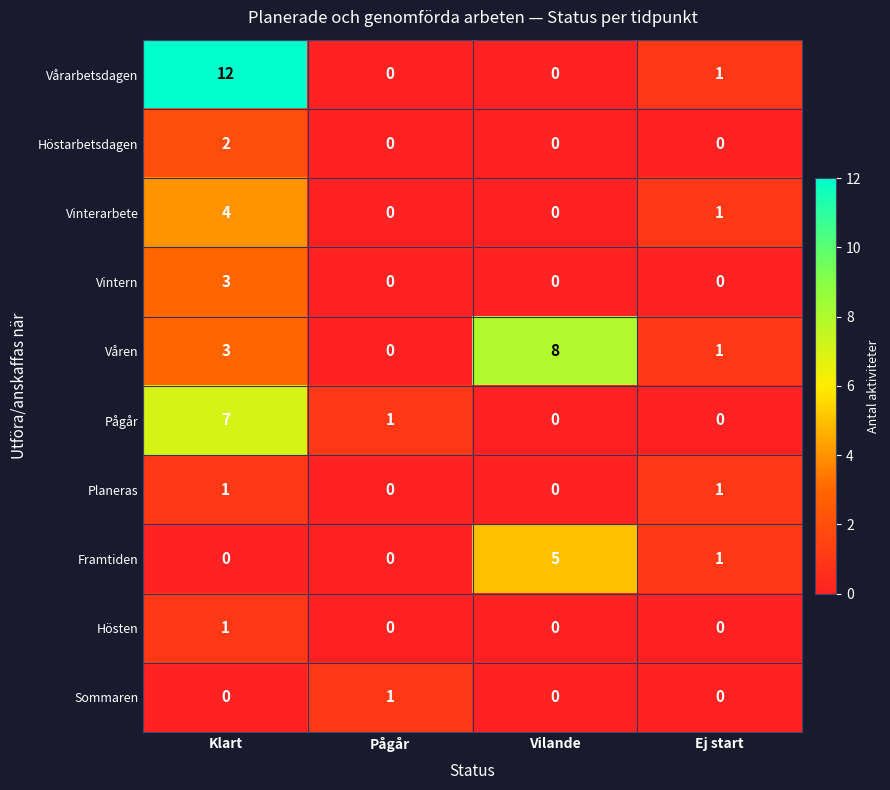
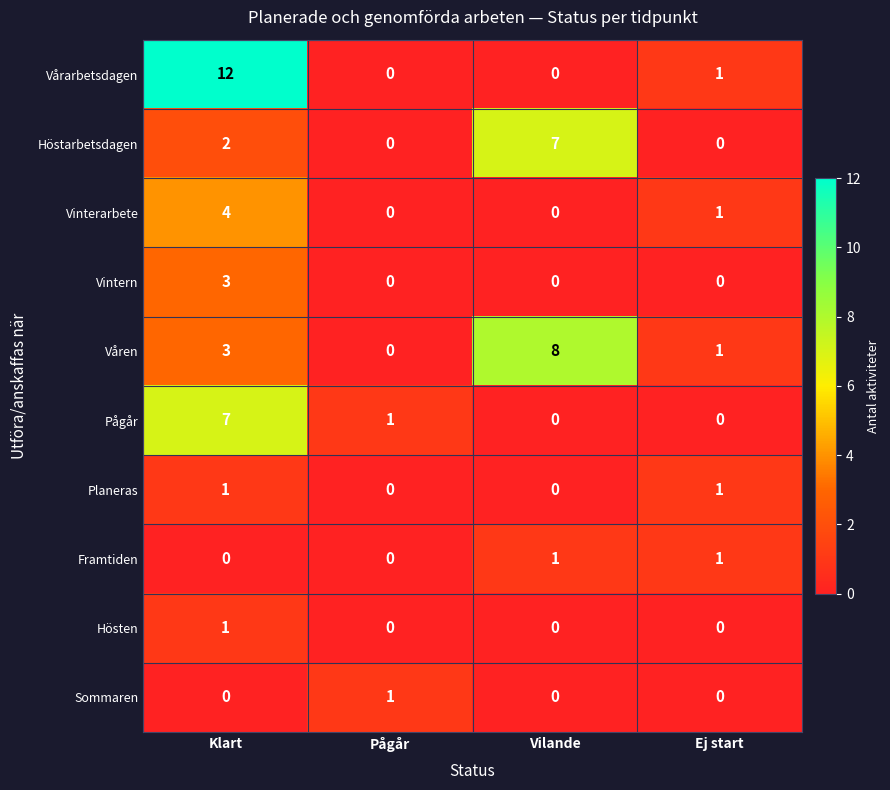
  {
    "Vårarbetsdagen": {
      "Klart": 12,
      "Pågår": 0,
      "Vilande": 0,
      "Ej start": 1
    },
    "Höstarbetsdagen": {
      "Klart": 2,
      "Pågår": 0,
-     "Vilande": 0,
+     "Vilande": 7,
      "Ej start": 0
    },
    "Vinterarbete": {
      "Klart": 4,
      "Pågår": 0,
      "Vilande": 0,
      "Ej start": 1
    },
    "Vintern": {
      "Klart": 3,
      "Pågår": 0,
      "Vilande": 0,
      "Ej start": 0
    },
    "Våren": {
      "Klart": 3,
      "Pågår": 0,
      "Vilande": 8,
      "Ej start": 1
    },
    "Pågår": {
      "Klart": 7,
      "Pågår": 1,
      "Vilande": 0,
      "Ej start": 0
    },
    "Planeras": {
      "Klart": 1,
      "Pågår": 0,
      "Vilande": 0,
      "Ej start": 1
    },
    "Framtiden": {
      "Klart": 0,
      "Pågår": 0,
-     "Vilande": 5,
+     "Vilande": 1,
      "Ej start": 1
    },
    "Hösten": {
      "Klart": 1,
      "Pågår": 0,
      "Vilande": 0,
      "Ej start": 0
    },
    "Sommaren": {
      "Klart": 0,
      "Pågår": 1,
      "Vilande": 0,
      "Ej start": 0
    }
  }
